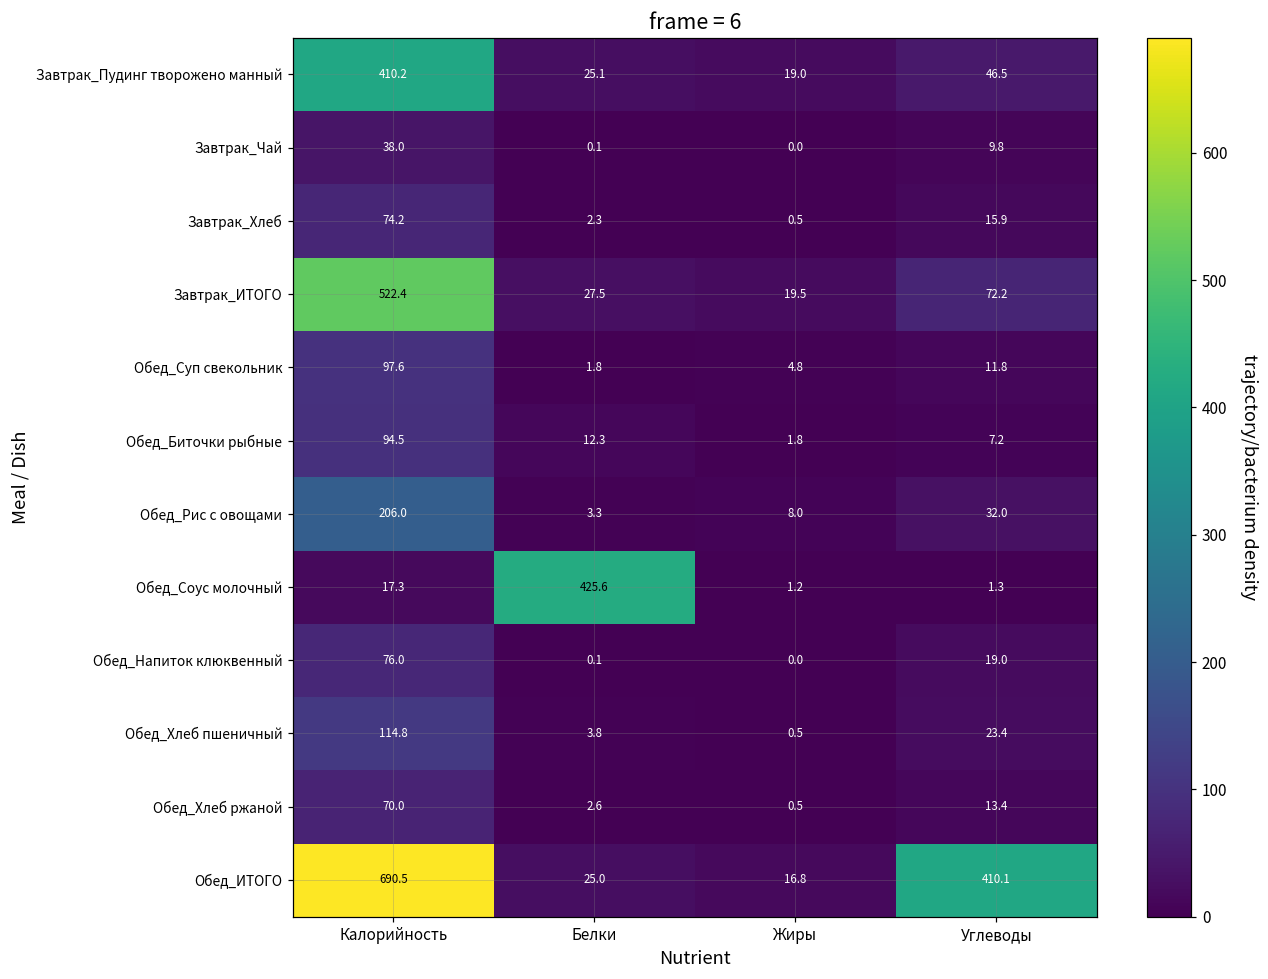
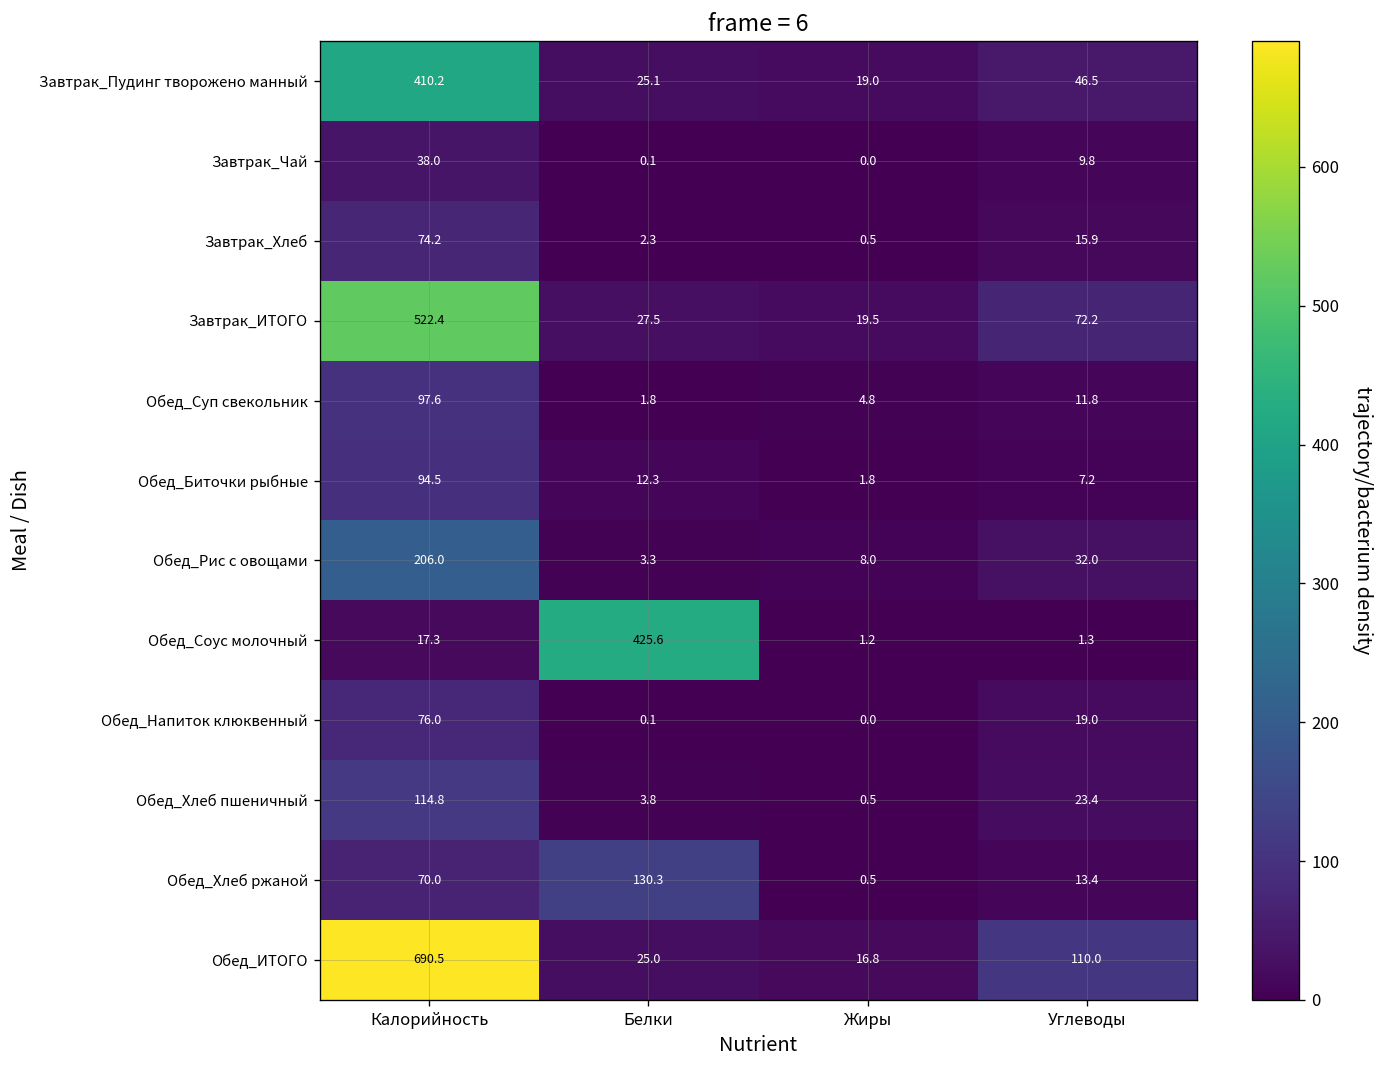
  {
    "Завтрак_Пудинг творожено манный": {
      "Калорийность": 410.2,
      "Белки": 25.1,
      "Жиры": 19.0,
      "Углеводы": 46.5
    },
    "Завтрак_Чай": {
      "Калорийность": 38.0,
      "Белки": 0.1,
      "Жиры": 0.0,
      "Углеводы": 9.8
    },
    "Завтрак_Хлеб": {
      "Калорийность": 74.2,
      "Белки": 2.3,
      "Жиры": 0.5,
      "Углеводы": 15.9
    },
    "Завтрак_ИТОГО": {
      "Калорийность": 522.4,
      "Белки": 27.5,
      "Жиры": 19.5,
      "Углеводы": 72.2
    },
    "Обед_Суп свекольник": {
      "Калорийность": 97.6,
      "Белки": 1.8,
      "Жиры": 4.8,
      "Углеводы": 11.8
    },
    "Обед_Биточки рыбные": {
      "Калорийность": 94.5,
      "Белки": 12.3,
      "Жиры": 1.8,
      "Углеводы": 7.2
    },
    "Обед_Рис с овощами": {
      "Калорийность": 206.0,
      "Белки": 3.3,
      "Жиры": 8.0,
      "Углеводы": 32.0
    },
    "Обед_Соус молочный": {
      "Калорийность": 17.3,
      "Белки": 425.6,
      "Жиры": 1.2,
      "Углеводы": 1.3
    },
    "Обед_Напиток клюквенный": {
      "Калорийность": 76.0,
      "Белки": 0.1,
      "Жиры": 0.0,
      "Углеводы": 19.0
    },
    "Обед_Хлеб пшеничный": {
      "Калорийность": 114.8,
      "Белки": 3.8,
      "Жиры": 0.5,
      "Углеводы": 23.4
    },
    "Обед_Хлеб ржаной": {
      "Калорийность": 70.0,
-     "Белки": 2.6,
+     "Белки": 130.3,
      "Жиры": 0.5,
      "Углеводы": 13.4
    },
    "Обед_ИТОГО": {
      "Калорийность": 690.5,
      "Белки": 25.0,
      "Жиры": 16.8,
-     "Углеводы": 410.1
+     "Углеводы": 110.0
    }
  }
